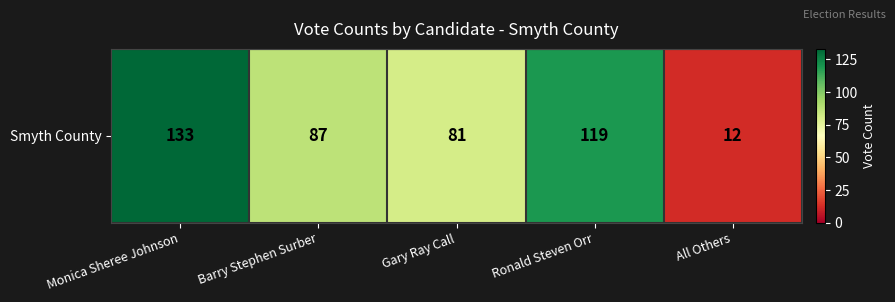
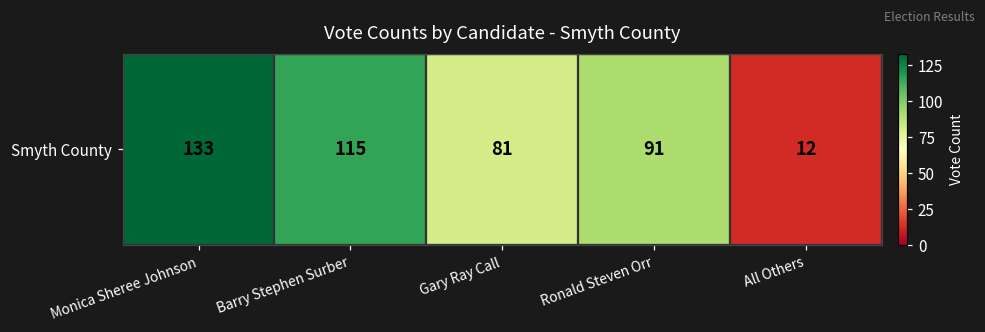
  {
    "Smyth County": {
      "Monica Sheree Johnson": 133,
-     "Barry Stephen Surber": 87,
+     "Barry Stephen Surber": 115,
      "Gary Ray Call": 81,
-     "Ronald Steven Orr": 119,
+     "Ronald Steven Orr": 91,
      "All Others": 12
    }
  }
